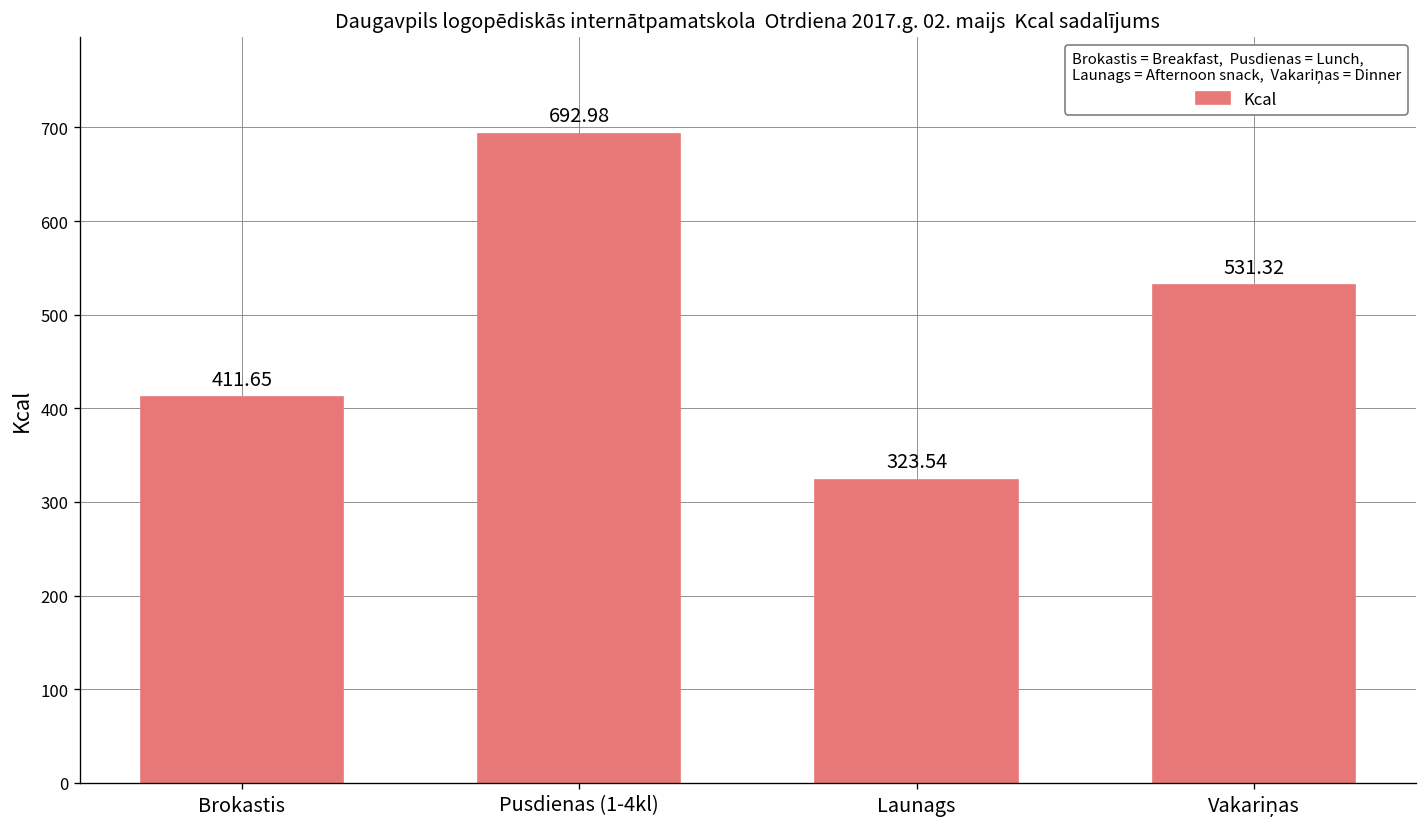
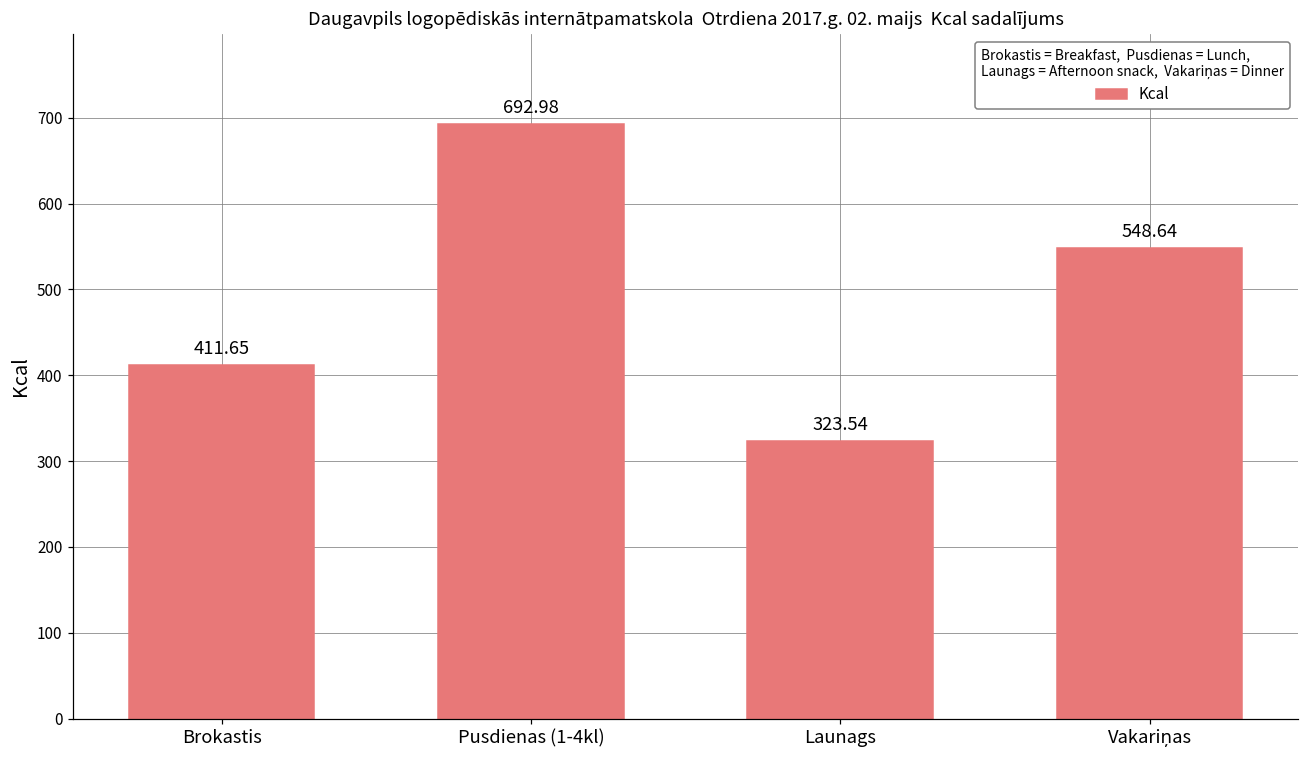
  {
    "Brokastis": 411.65,
    "Pusdienas (1-4kl)": 692.98,
    "Launags": 323.54,
-   "Vakariņas": 531.32
+   "Vakariņas": 548.64
  }
